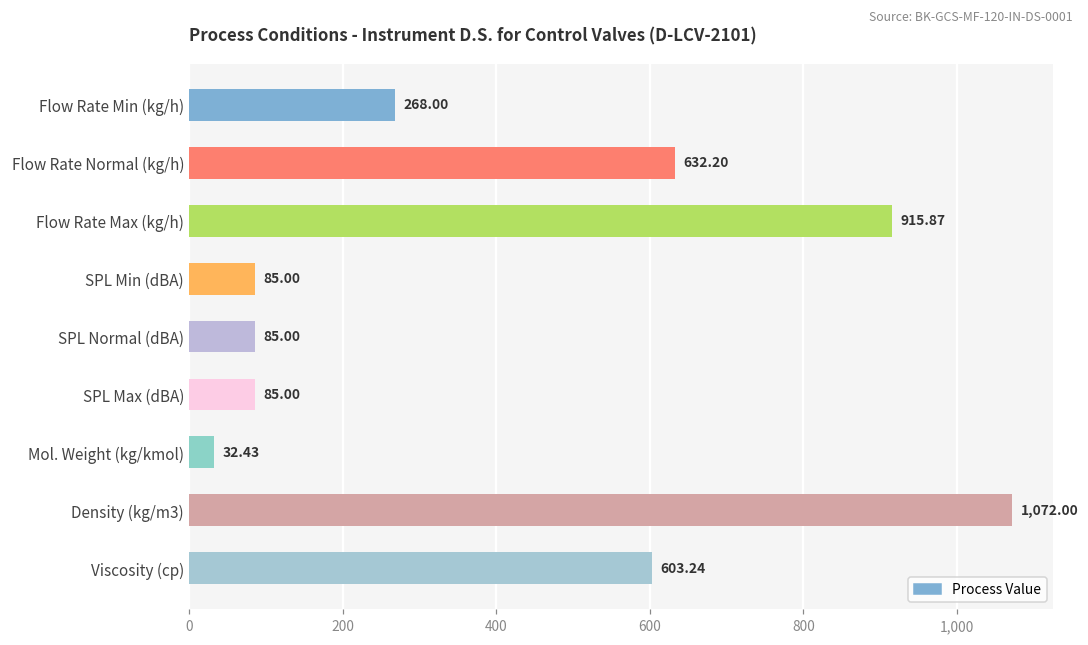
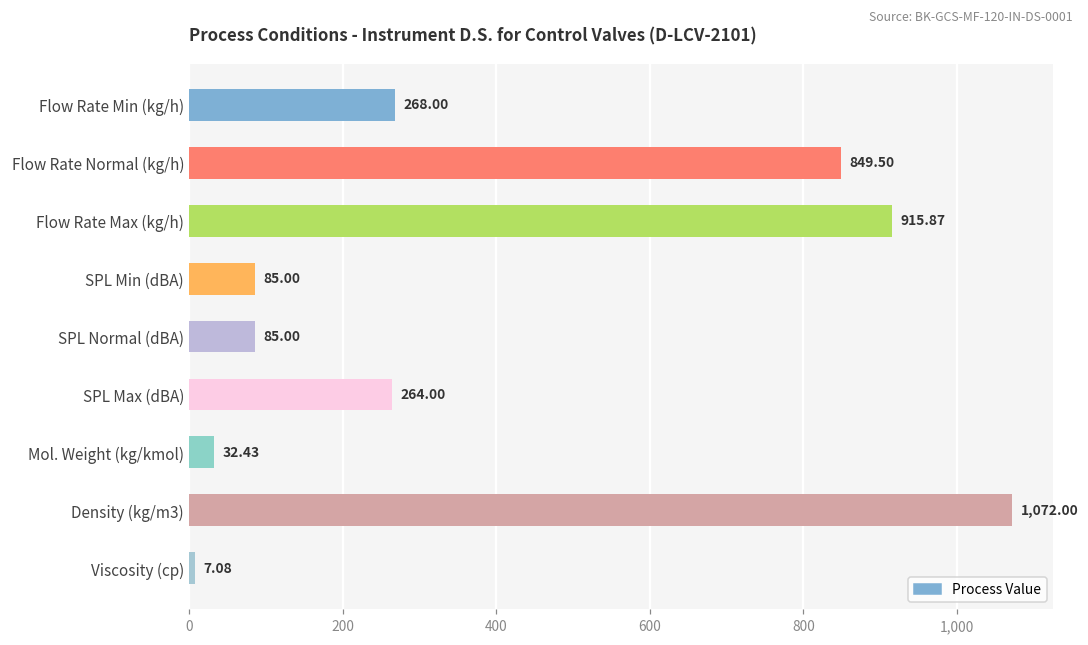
  {
    "Flow Rate Min (kg/h)": "268.00",
-   "Flow Rate Normal (kg/h)": "632.20",
+   "Flow Rate Normal (kg/h)": "849.50",
    "Flow Rate Max (kg/h)": "915.87",
    "SPL Min (dBA)": "85.00",
    "SPL Normal (dBA)": "85.00",
-   "SPL Max (dBA)": "85.00",
+   "SPL Max (dBA)": "264.00",
    "Mol. Weight (kg/kmol)": "32.43",
    "Density (kg/m3)": "1,072.00",
-   "Viscosity (cp)": "603.24"
+   "Viscosity (cp)": "7.08"
  }
